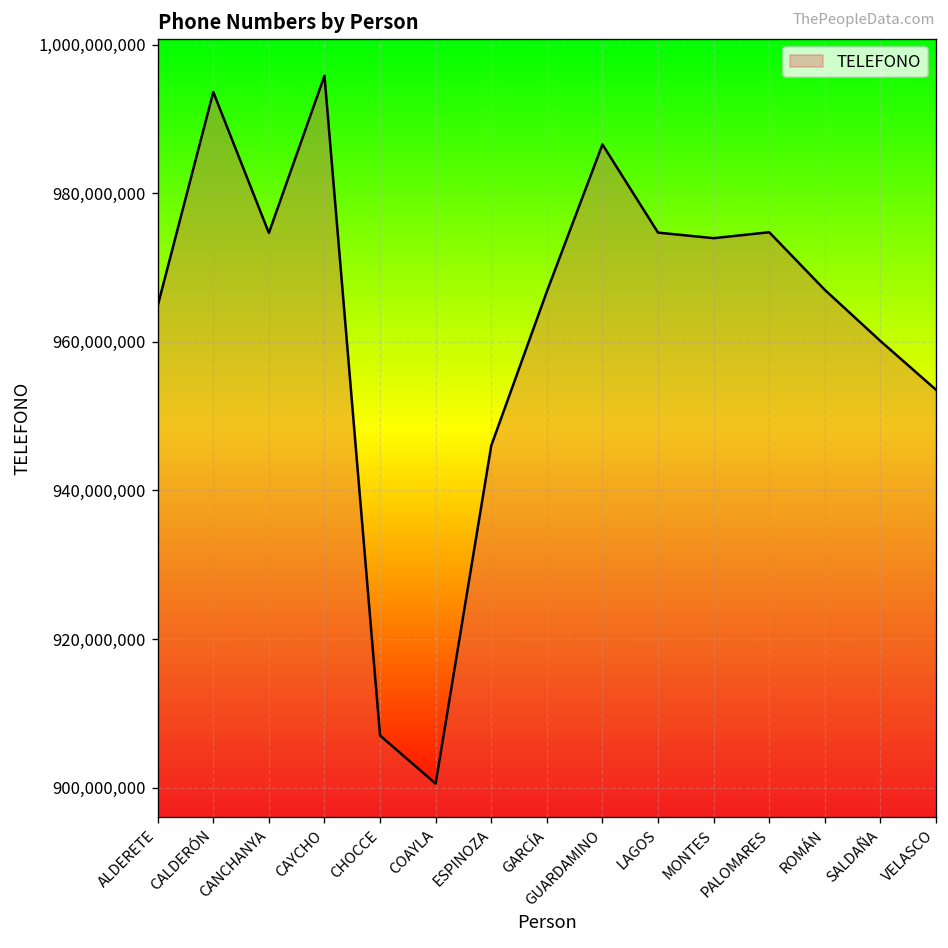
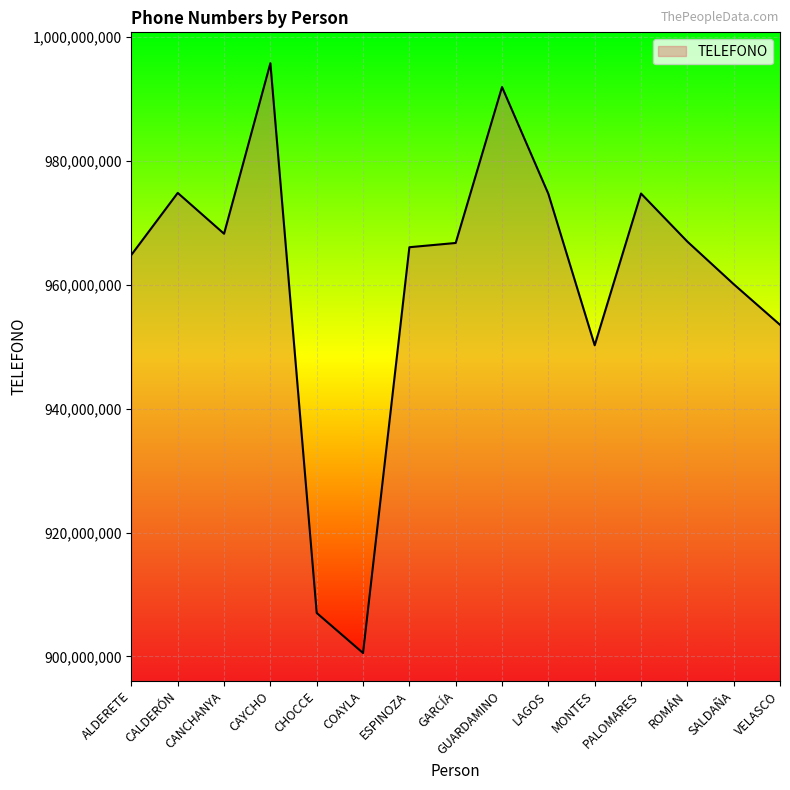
  {
    "ALDERETE": "965,000,000",
-   "CALDERÓN": "994,000,000",
-   "CANCHANYA": "975,000,000",
+   "CALDERÓN": "975,000,000",
+   "CANCHANYA": "968,000,000",
    "CAYCHO": "996,000,000",
    "CHOCCE": "907,000,000",
    "COAYLA": "901,000,000",
-   "ESPINOZA": "946,000,000",
+   "ESPINOZA": "966,000,000",
    "GARCÍA": "967,000,000",
-   "GUARDAMINO": "987,000,000",
+   "GUARDAMINO": "992,000,000",
    "LAGOS": "975,000,000",
-   "MONTES": "974,000,000",
+   "MONTES": "950,000,000",
    "PALOMARES": "975,000,000",
    "ROMÁN": "967,000,000",
    "SALDAÑA": "960,000,000",
    "VELASCO": "954,000,000"
  }
